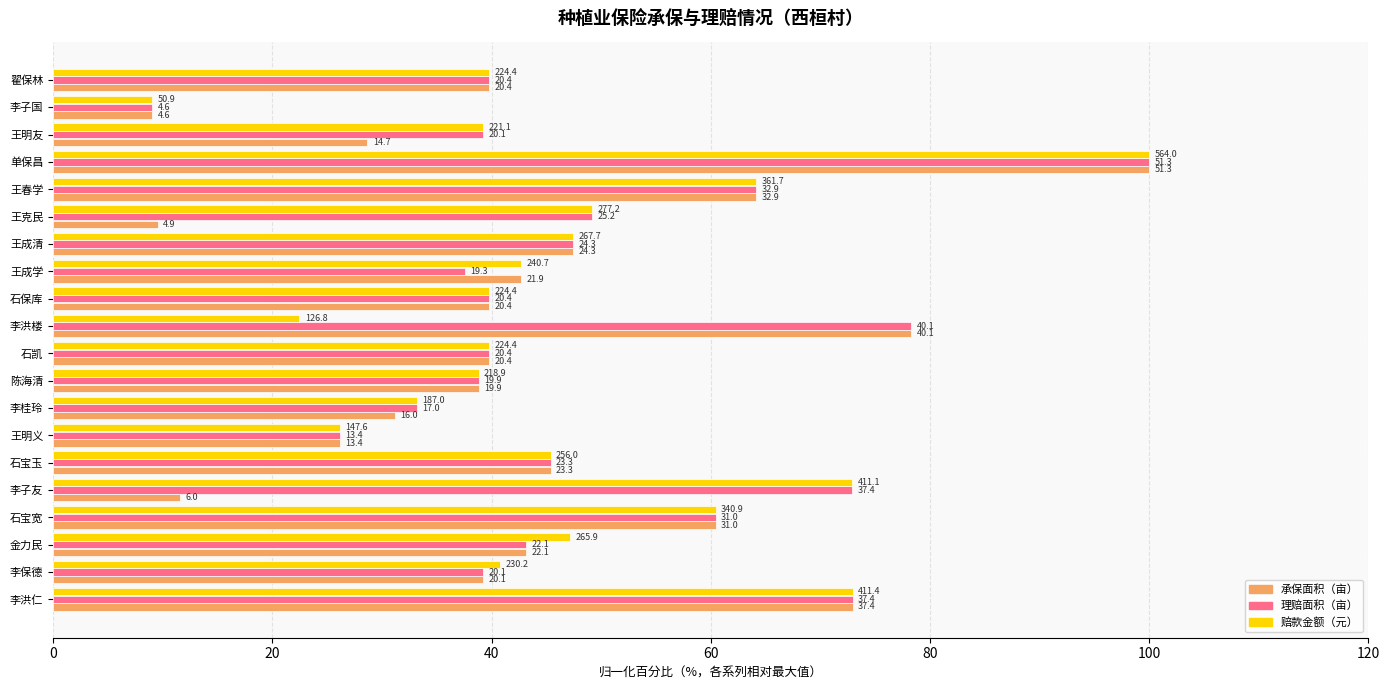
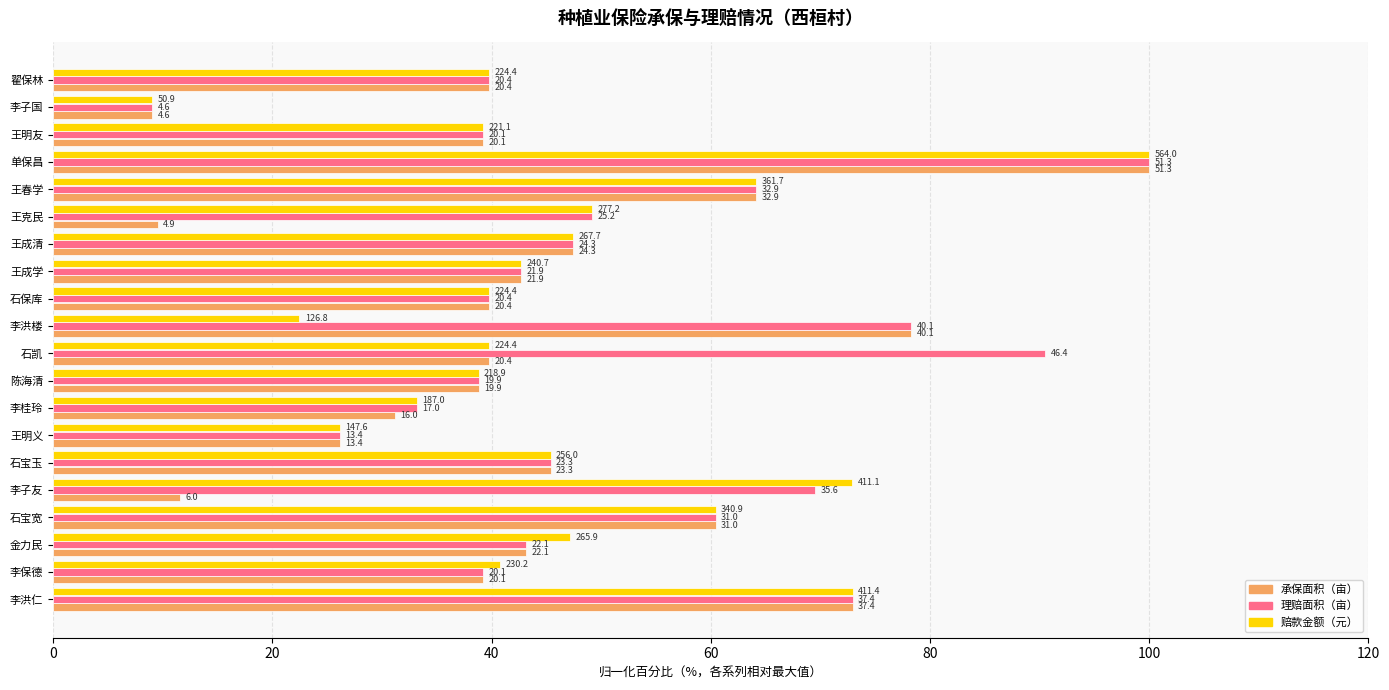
  {
    "承保面积（亩）": {
-     "王明友": 14.7
+     "王明友": 20.1
    },
    "理赔面积（亩）": {
-     "王成学": 19.3,
-     "石凯": 20.4,
-     "李子友": 37.4
+     "王成学": 21.9,
+     "石凯": 46.4,
+     "李子友": 35.6
    }
  }
